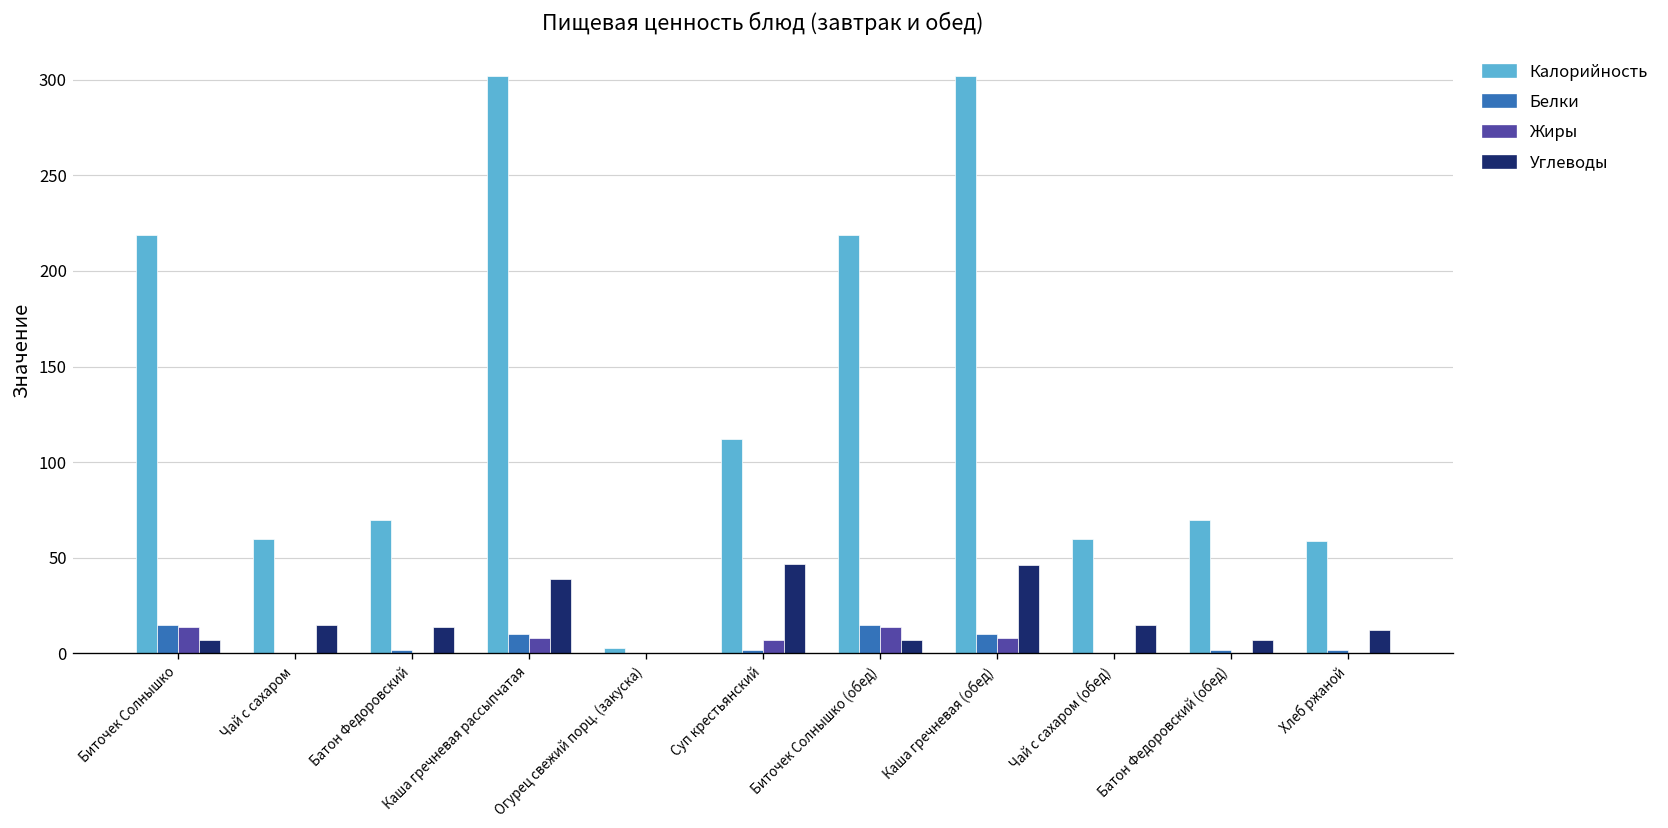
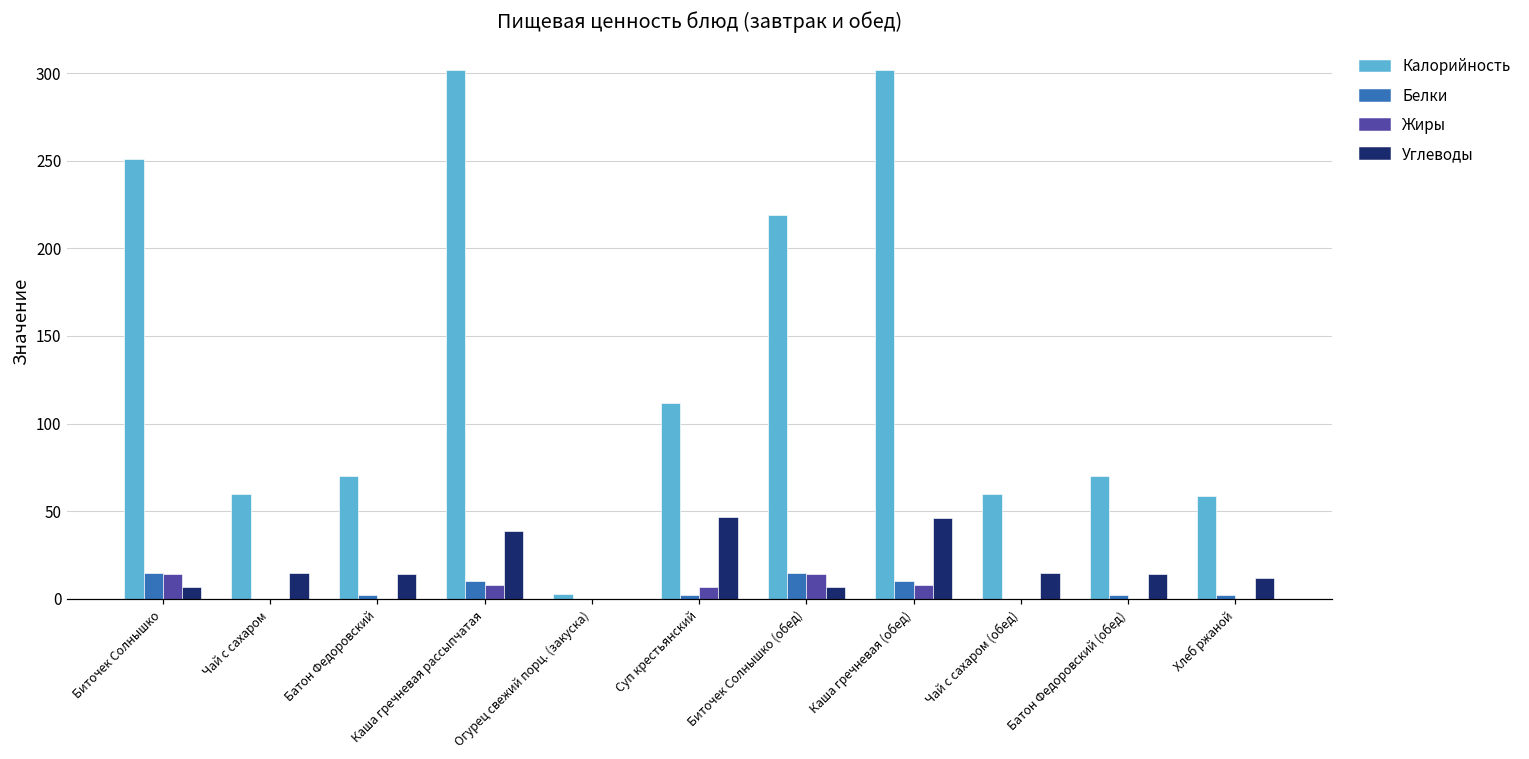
  {
    "Калорийность": {
-     "Биточек Солнышко": 219,
+     "Биточек Солнышко": 251,
      "Чай с сахаром": 60,
      "Батон Федоровский": 70,
      "Каша гречневая рассыпчатая": 302,
      "Огурец свежий порц. (закуска)": 3,
      "Суп крестьянский": 112,
      "Биточек Солнышко (обед)": 219,
      "Каша гречневая (обед)": 302,
      "Чай с сахаром (обед)": 60,
      "Батон Федоровский (обед)": 70,
      "Хлеб ржаной": 59
    },
    "Углеводы": {
      "Биточек Солнышко": 7,
      "Чай с сахаром": 15,
      "Батон Федоровский": 14,
      "Каша гречневая рассыпчатая": 39,
      "Огурец свежий порц. (закуска)": 0,
      "Суп крестьянский": 47,
      "Биточек Солнышко (обед)": 7,
      "Каша гречневая (обед)": 46,
      "Чай с сахаром (обед)": 15,
-     "Батон Федоровский (обед)": 7,
+     "Батон Федоровский (обед)": 14,
      "Хлеб ржаной": 12
    }
  }
